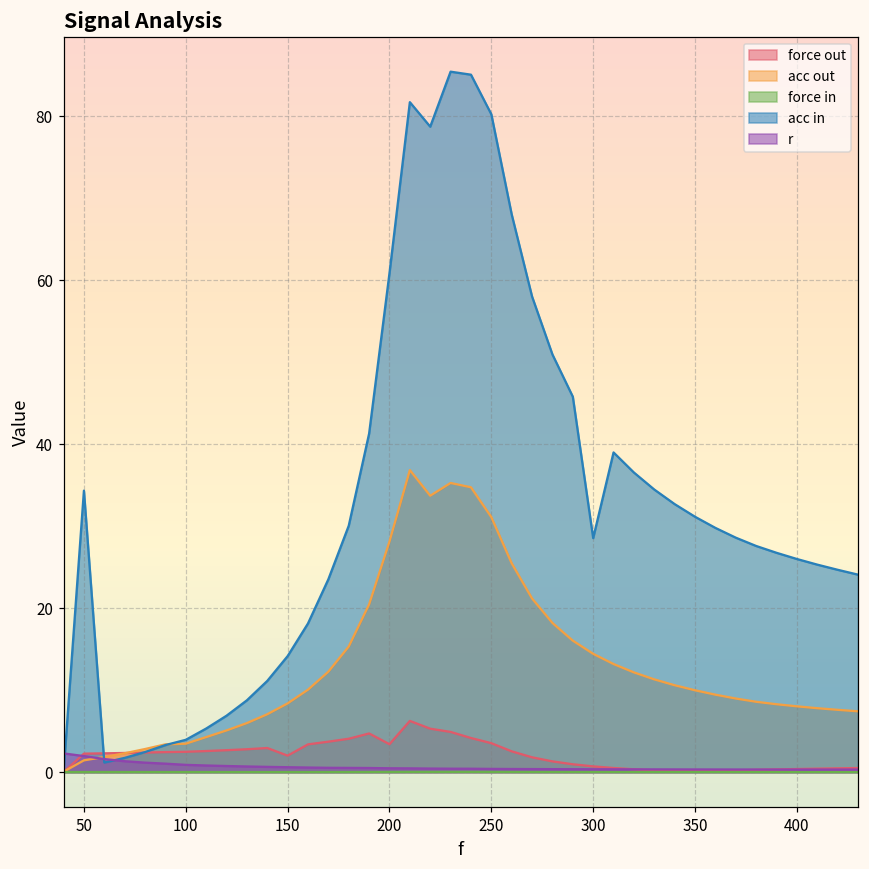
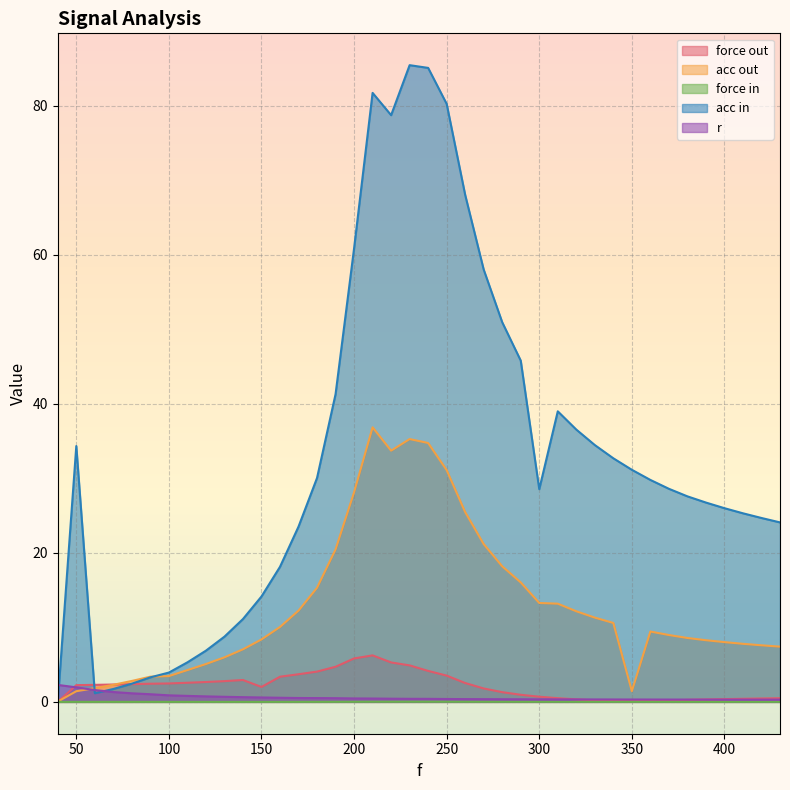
  {
    "force out": {
      "100": 2,
      "150": 2,
-     "200": 3,
+     "200": 6,
      "250": 4,
      "300": 1
    },
    "acc out": {
      "50": 1,
      "100": 3,
      "150": 8,
      "200": 28,
      "250": 31,
-     "300": 14,
-     "350": 10,
+     "300": 13,
+     "350": 1,
      "400": 8
    },
    "force in": {
      "50": 0,
      "100": 0,
      "150": 0,
      "200": 0,
      "250": 0
    },
    "acc in": {
      "50": 34,
      "100": 4,
      "150": 14,
      "200": 61,
      "250": 80,
      "300": 29,
      "350": 31,
      "400": 26
    },
    "r": {
      "100": 1,
      "150": 1,
      "200": 0,
      "250": 0
    }
  }
